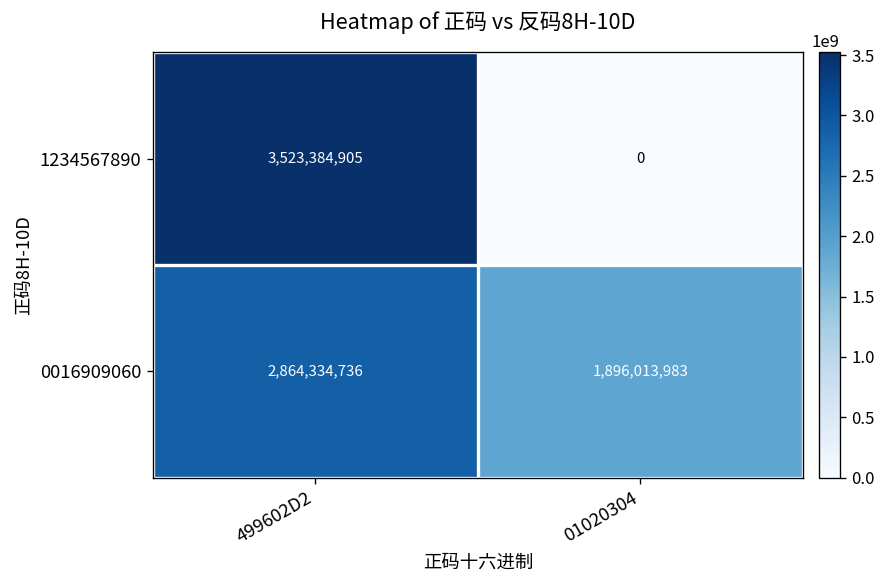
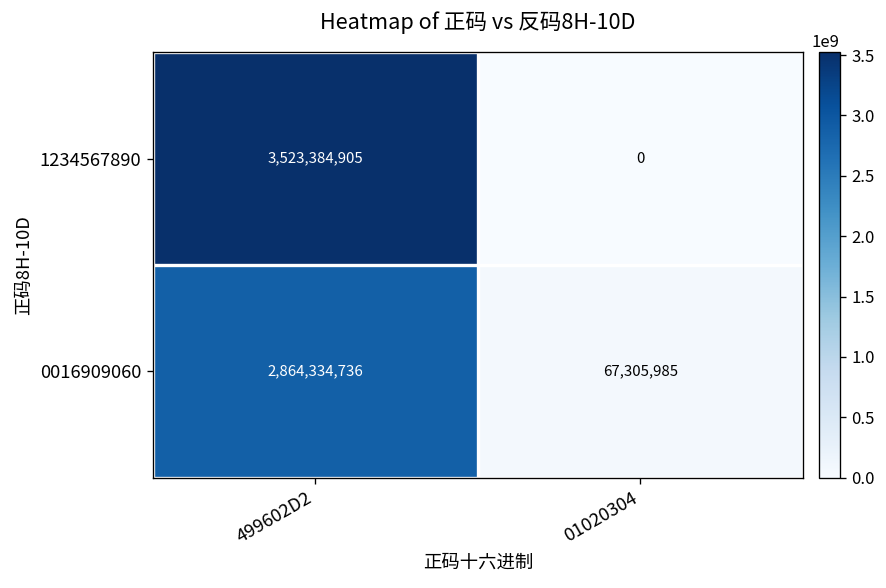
  {
    "1234567890": {
      "499602D2": "3,523,384,905",
      "01020304": "0"
    },
    "0016909060": {
      "499602D2": "2,864,334,736",
-     "01020304": "1,896,013,983"
+     "01020304": "67,305,985"
    }
  }
